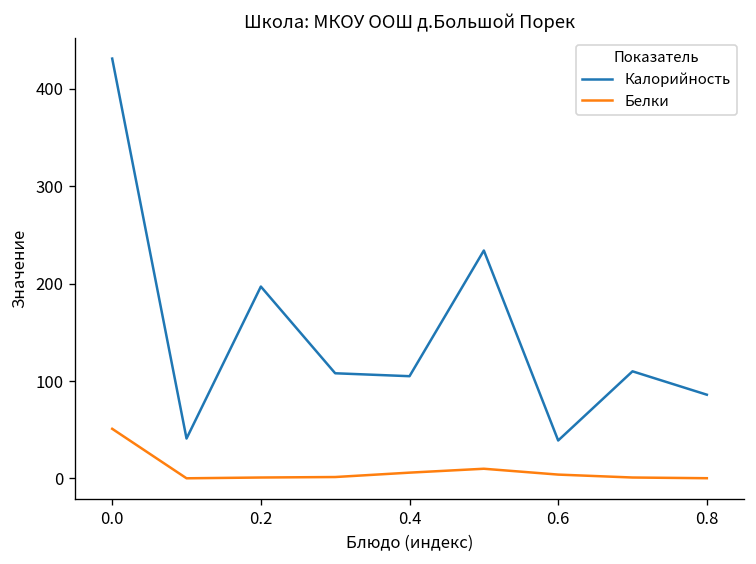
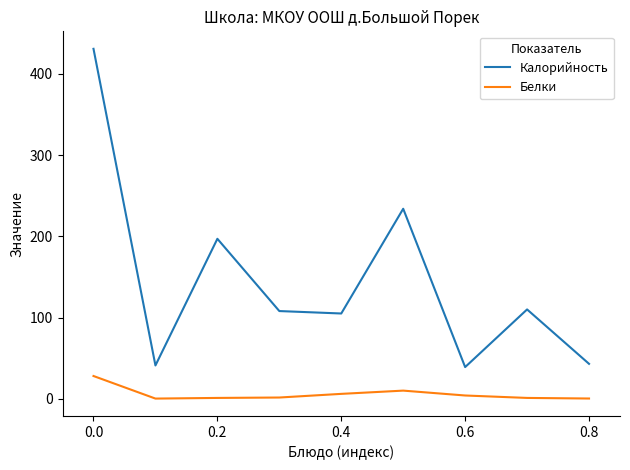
  {
    "Калорийность": {
      "0.0": 430,
      "0.2": 200,
      "0.4": 110,
      "0.6": 40,
-     "0.8": 90
+     "0.8": 40
    },
    "Белки": {
-     "0.0": 50,
+     "0.0": 30,
      "0.2": 0,
      "0.4": 10,
      "0.6": 0,
      "0.8": 0
    }
  }
